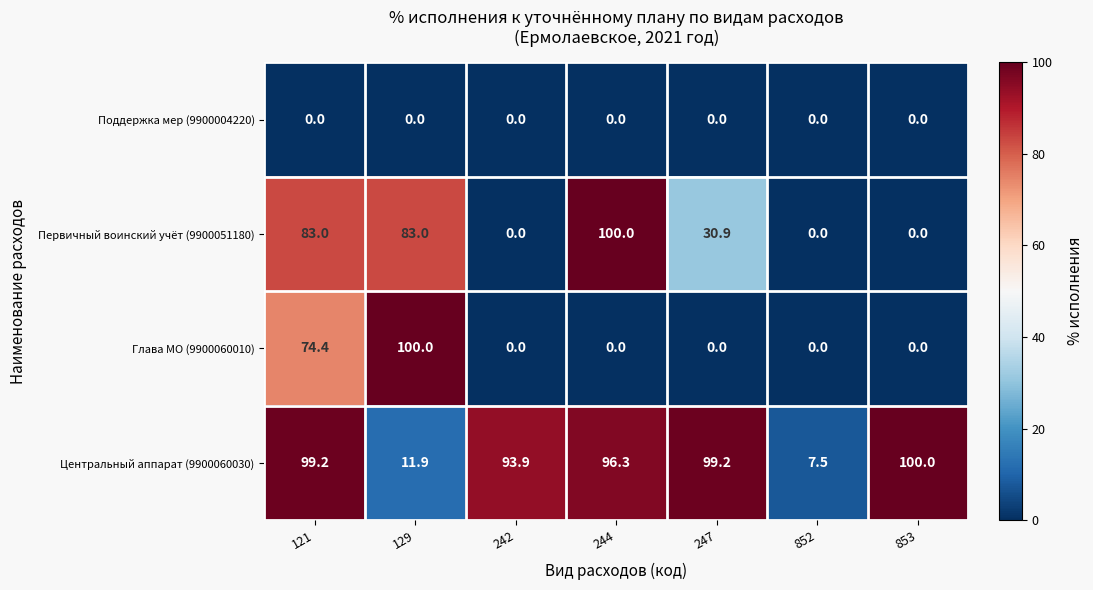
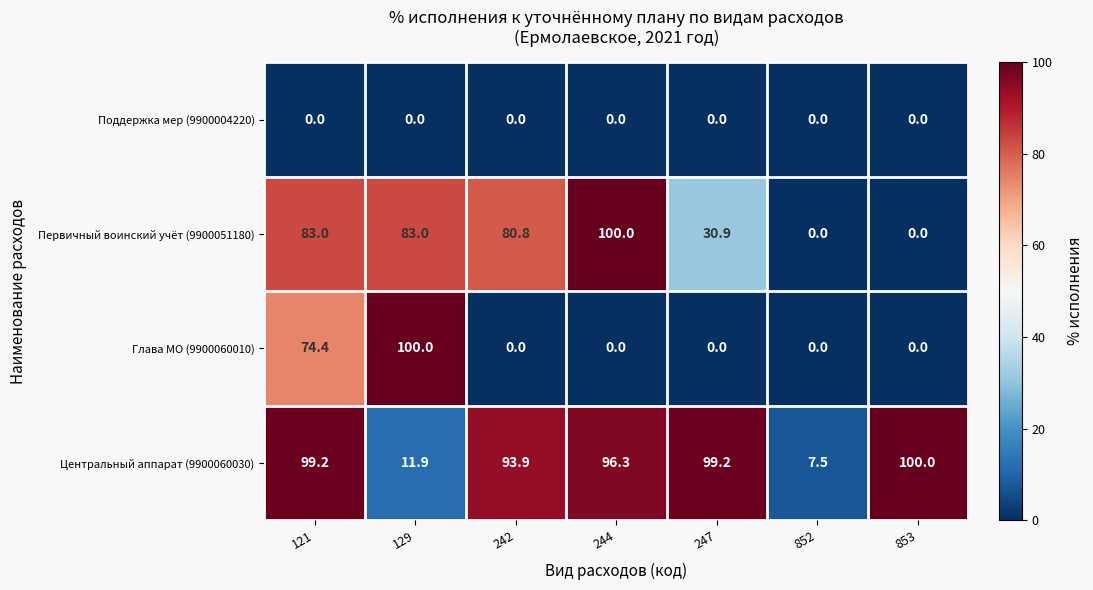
  {
    "Поддержка мер (9900004220)": {
      "121": 0.0,
      "129": 0.0,
      "242": 0.0,
      "244": 0.0,
      "247": 0.0,
      "852": 0.0,
      "853": 0.0
    },
    "Первичный воинский учёт (9900051180)": {
      "121": 83.0,
      "129": 83.0,
-     "242": 0.0,
+     "242": 80.8,
      "244": 100.0,
      "247": 30.9,
      "852": 0.0,
      "853": 0.0
    },
    "Глава МО (9900060010)": {
      "121": 74.4,
      "129": 100.0,
      "242": 0.0,
      "244": 0.0,
      "247": 0.0,
      "852": 0.0,
      "853": 0.0
    },
    "Центральный аппарат (9900060030)": {
      "121": 99.2,
      "129": 11.9,
      "242": 93.9,
      "244": 96.3,
      "247": 99.2,
      "852": 7.5,
      "853": 100.0
    }
  }
